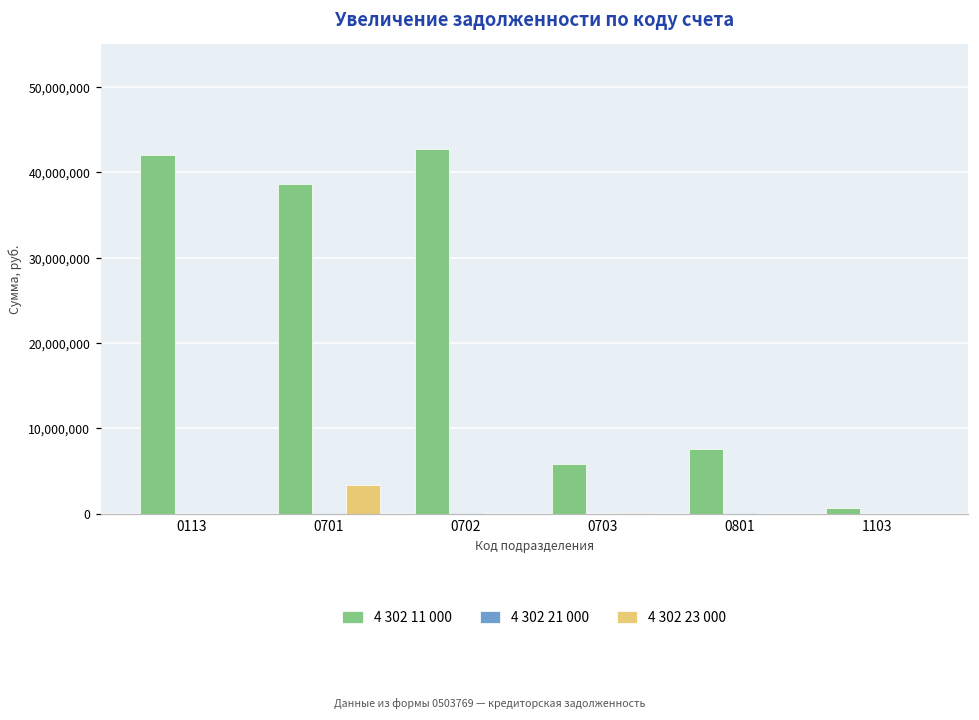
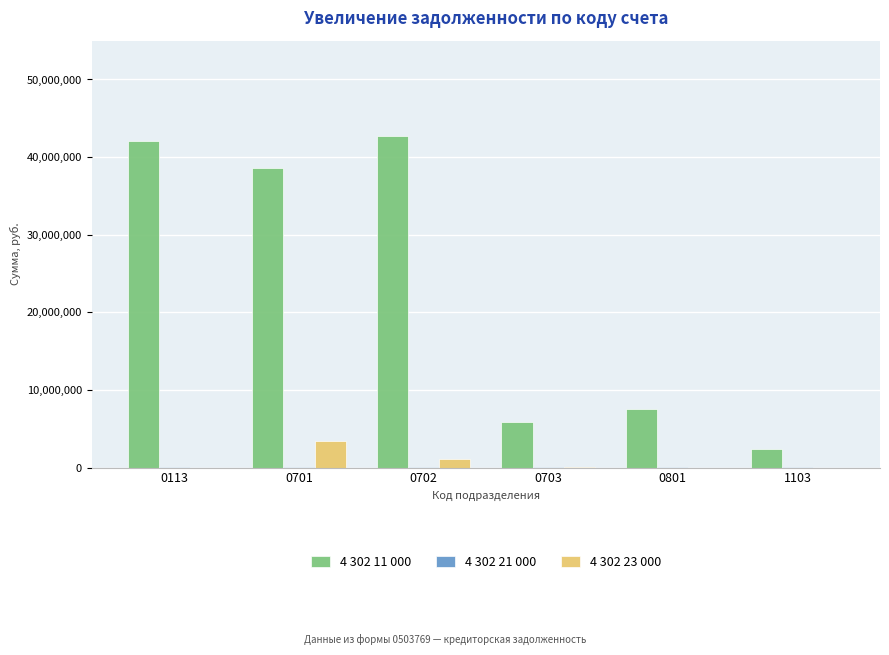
  {
    "4 302 11 000": {
      "0113": "42,000,000",
      "0701": "39,000,000",
      "0702": "43,000,000",
      "0703": "6,000,000",
      "0801": "8,000,000",
-     "1103": "1,000,000"
+     "1103": "2,000,000"
    },
    "4 302 23 000": {
      "0701": "3,000,000",
-     "0702": "0",
+     "0702": "1,000,000",
      "0801": "0",
      "1103": "0"
    }
  }
